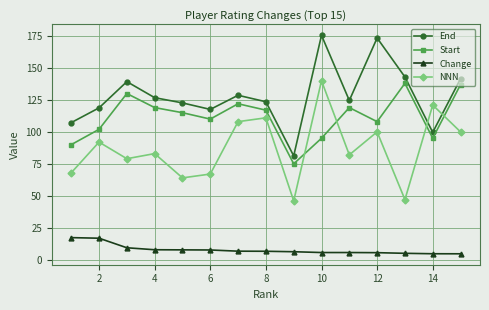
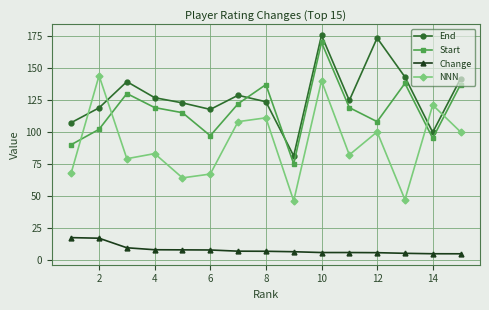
  {
    "Start": {
      "2": 102,
      "4": 119,
-     "6": 110,
-     "8": 117,
-     "10": 95,
+     "6": 97,
+     "8": 137,
+     "10": 170,
      "12": 108,
      "14": 95
    },
    "NNN": {
-     "2": 92,
+     "2": 144,
      "4": 83,
      "6": 67,
      "8": 111,
      "10": 140,
      "12": 100,
      "14": 121
    }
  }
